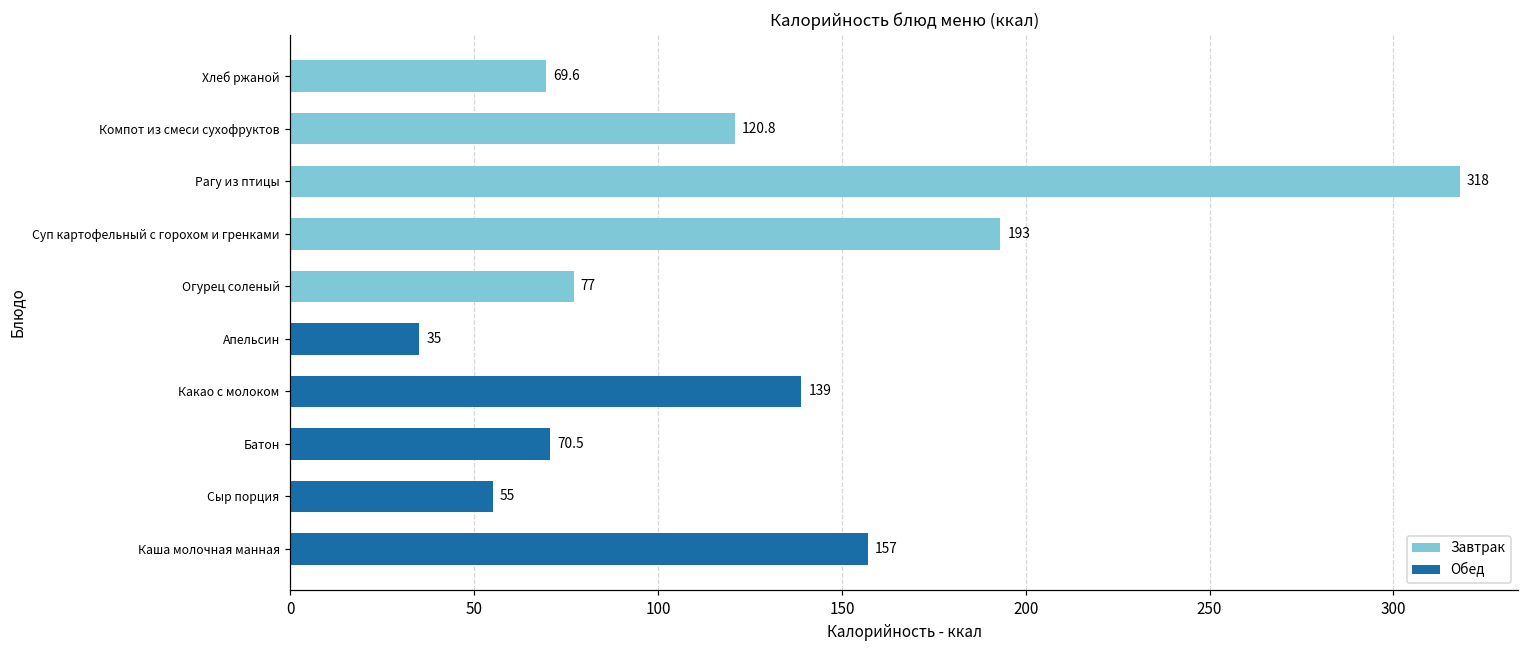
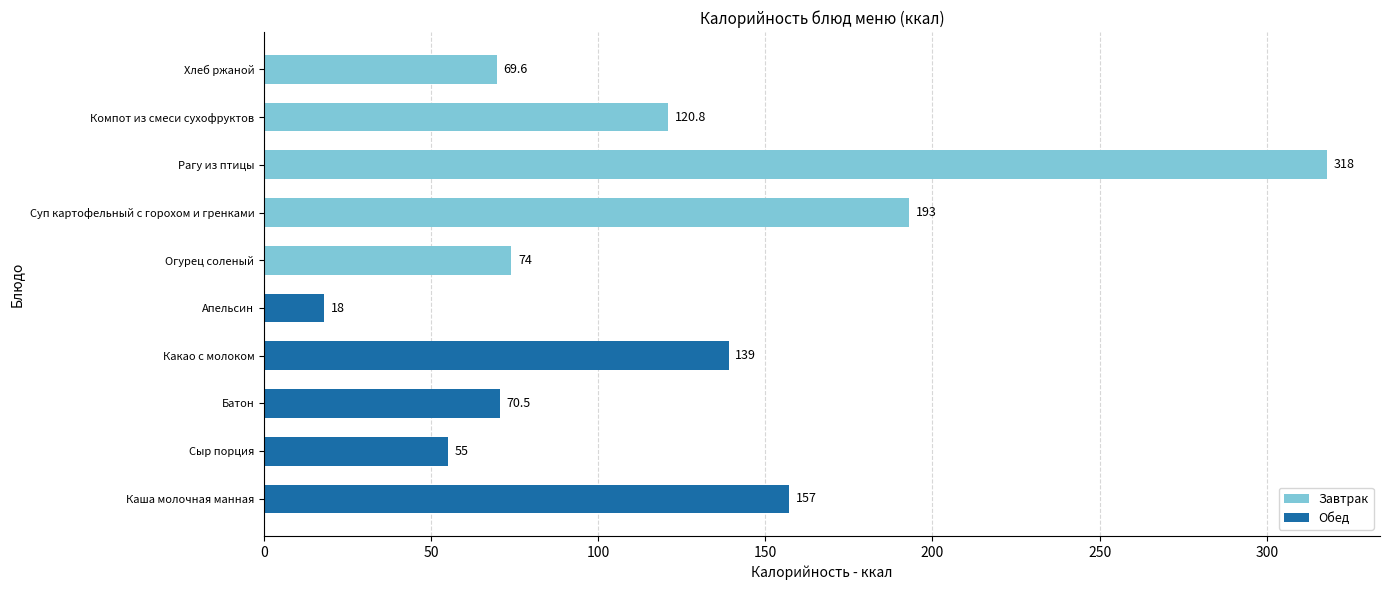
  {
    "Завтрак": {
      "Хлеб ржаной": 69.6,
      "Компот из смеси сухофруктов": 120.8,
      "Рагу из птицы": 318,
      "Суп картофельный с горохом и гренками": 193,
-     "Огурец соленый": 77
+     "Огурец соленый": 74
    },
    "Обед": {
-     "Апельсин": 35,
+     "Апельсин": 18,
      "Какао с молоком": 139,
      "Батон": 70.5,
      "Сыр порция": 55,
      "Каша молочная манная": 157
    }
  }
